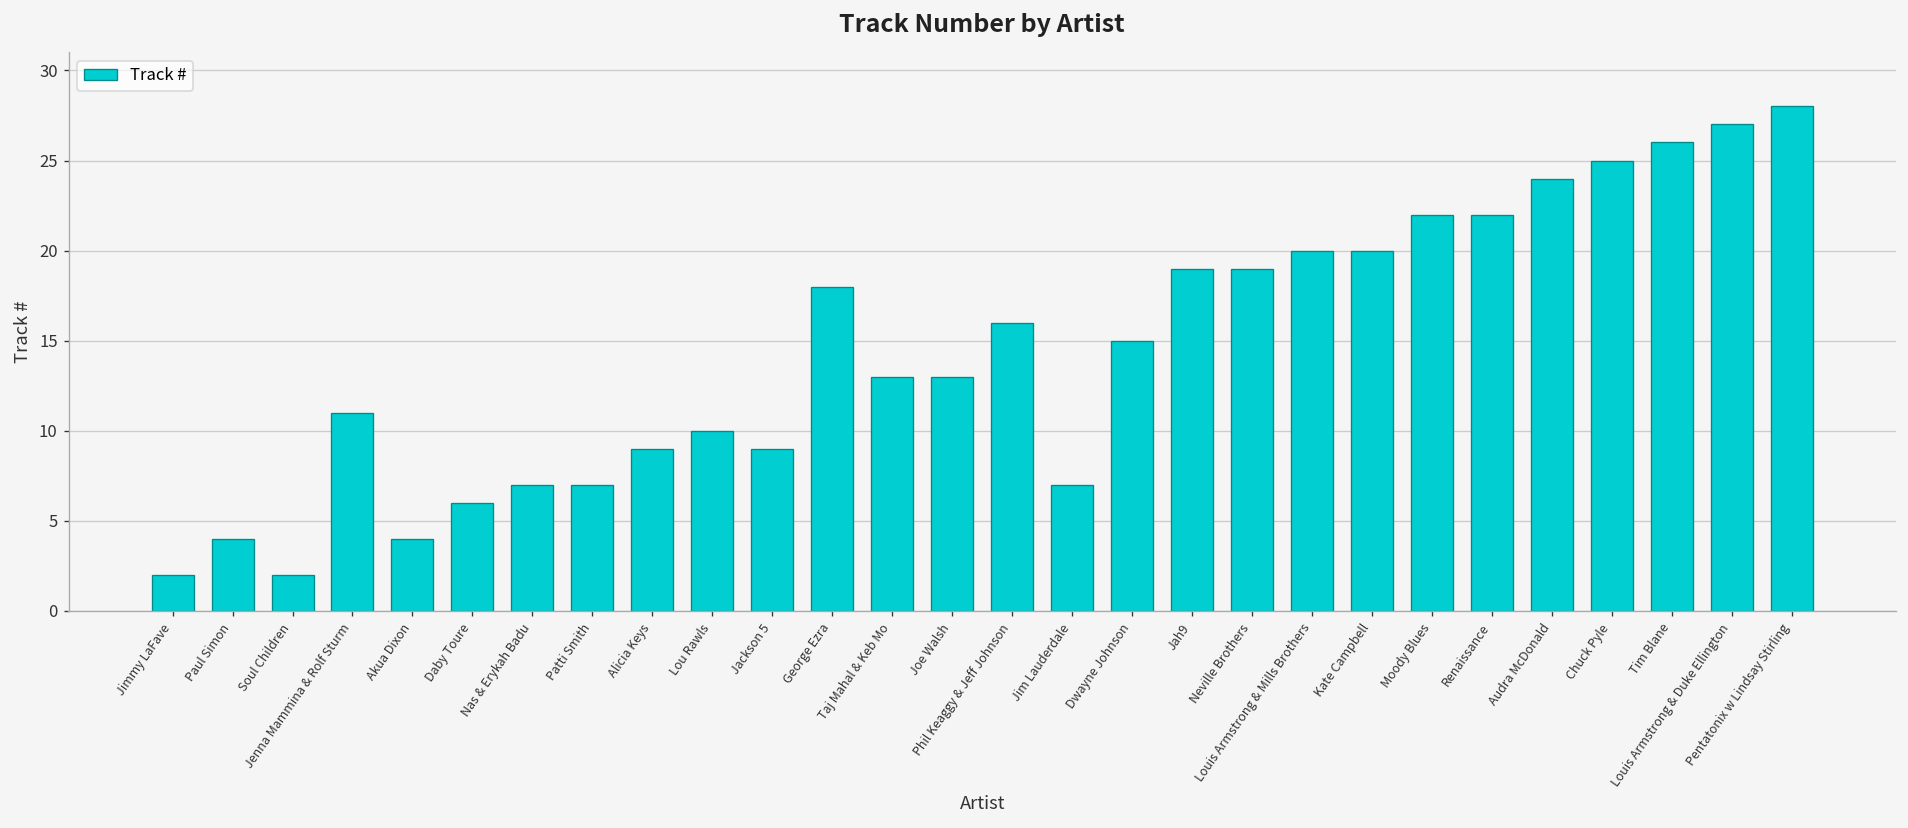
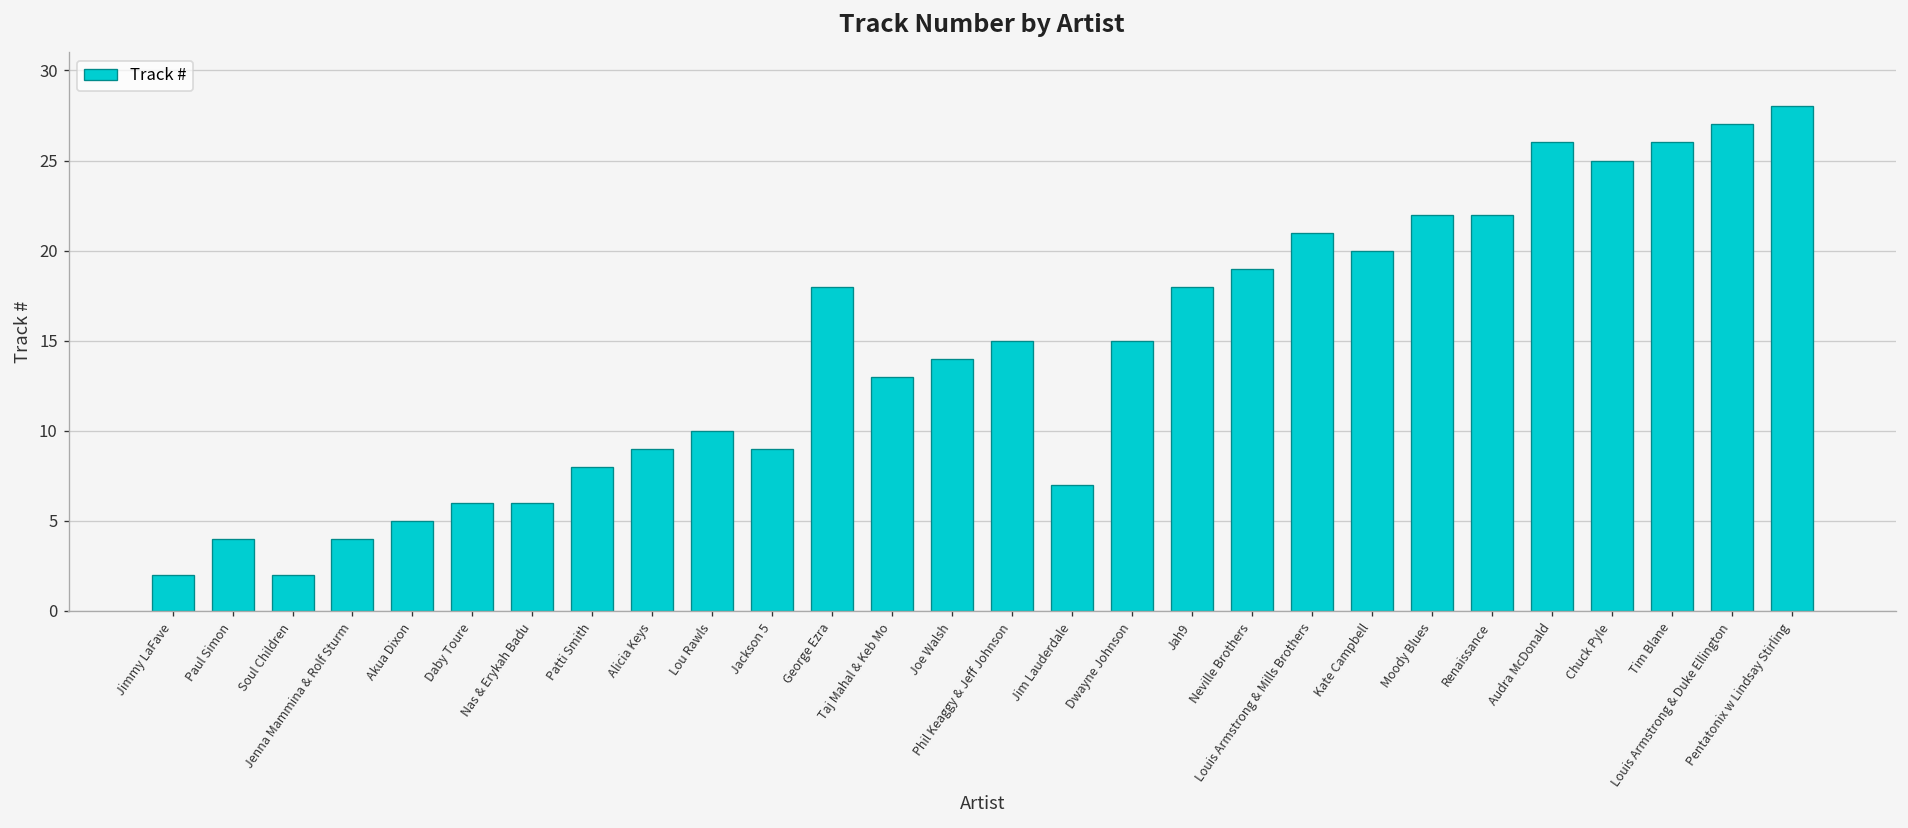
  {
    "Jimmy LaFave": 2,
    "Paul Simon": 4,
    "Soul Children": 2,
-   "Jenna Mammina & Rolf Sturm": 11,
-   "Akua Dixon": 4,
+   "Jenna Mammina & Rolf Sturm": 4,
+   "Akua Dixon": 5,
    "Daby Toure": 6,
-   "Nas & Erykah Badu": 7,
-   "Patti Smith": 7,
+   "Nas & Erykah Badu": 6,
+   "Patti Smith": 8,
    "Alicia Keys": 9,
    "Lou Rawls": 10,
    "Jackson 5": 9,
    "George Ezra": 18,
    "Taj Mahal & Keb Mo": 13,
-   "Joe Walsh": 13,
-   "Phil Keaggy & Jeff Johnson": 16,
+   "Joe Walsh": 14,
+   "Phil Keaggy & Jeff Johnson": 15,
    "Jim Lauderdale": 7,
    "Dwayne Johnson": 15,
-   "Jah9": 19,
+   "Jah9": 18,
    "Neville Brothers": 19,
-   "Louis Armstrong & Mills Brothers": 20,
+   "Louis Armstrong & Mills Brothers": 21,
    "Kate Campbell": 20,
    "Moody Blues": 22,
    "Renaissance": 22,
-   "Audra McDonald": 24,
+   "Audra McDonald": 26,
    "Chuck Pyle": 25,
    "Tim Blane": 26,
    "Louis Armstrong & Duke Ellington": 27,
    "Pentatonix w Lindsay Stirling": 28
  }
